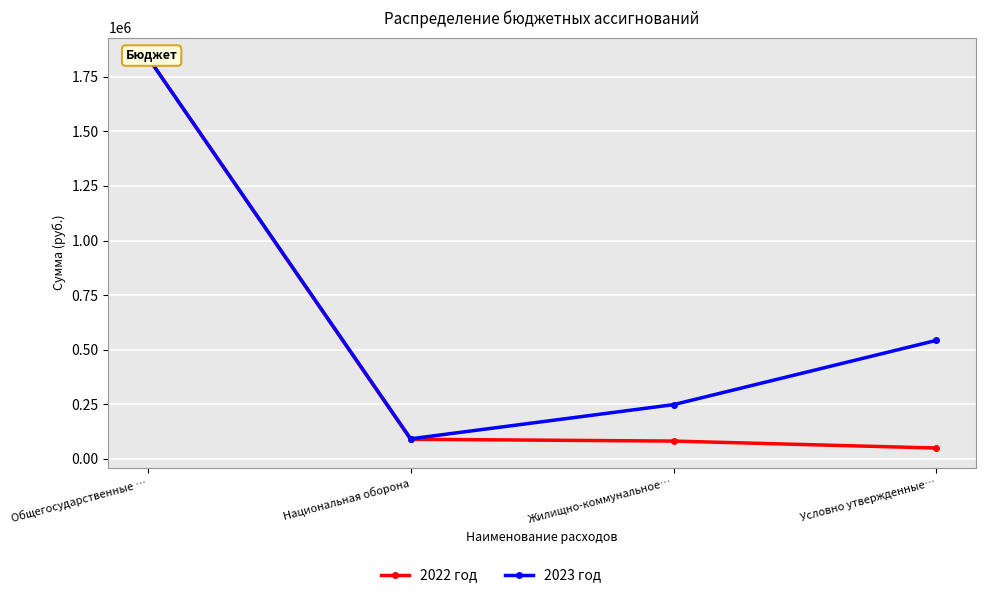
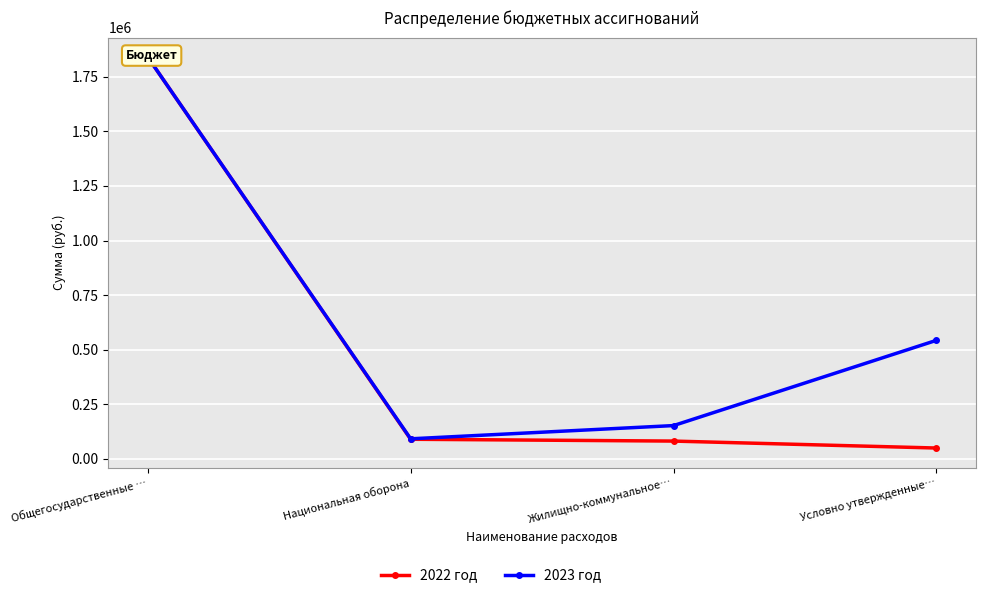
  {
    "2022 год": {
      "Жилищно-коммунальное…": 80000,
      "Условно утвержденные…": 50000
    },
    "2023 год": {
-     "Жилищно-коммунальное…": 250000,
+     "Жилищно-коммунальное…": 150000,
      "Условно утвержденные…": 540000
    }
  }
